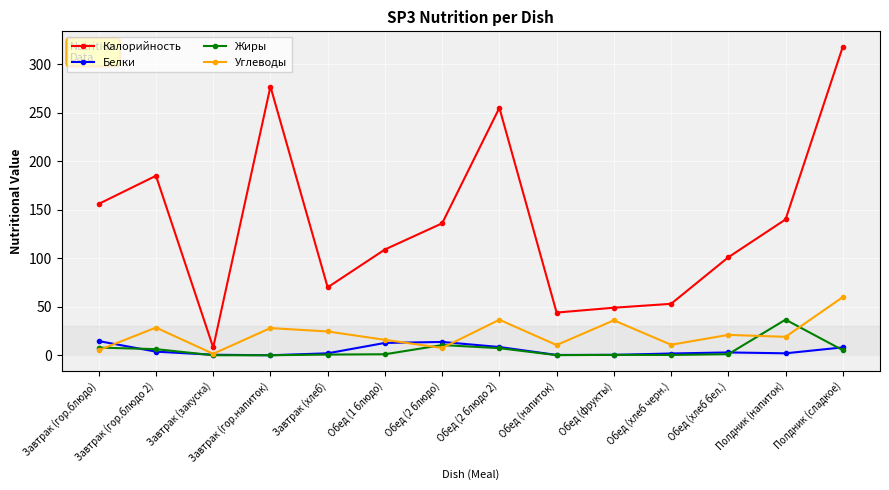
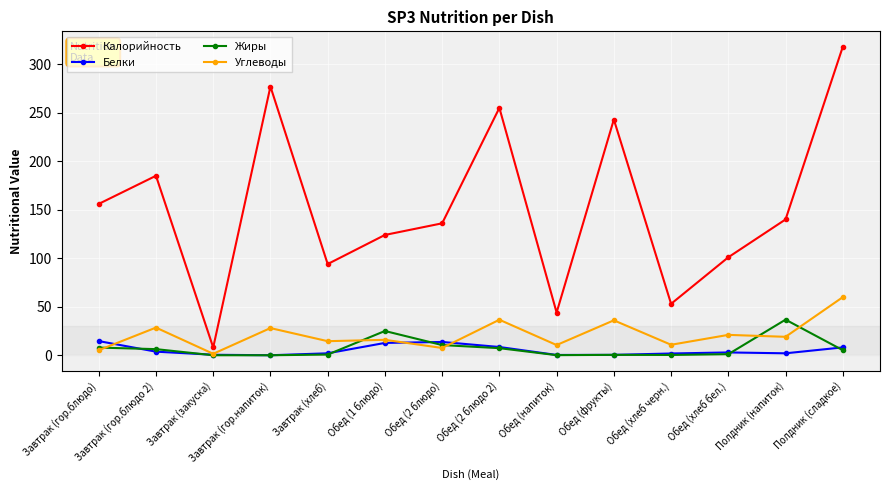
  {
    "Калорийность": {
      "Завтрак (гор.блюдо)": 160,
      "Завтрак (гор.блюдо 2)": 190,
      "Завтрак (закуска)": 10,
      "Завтрак (гор.напиток)": 280,
-     "Завтрак (хлеб)": 70,
-     "Обед (1 блюдо)": 110,
+     "Завтрак (хлеб)": 90,
+     "Обед (1 блюдо)": 120,
      "Обед (2 блюдо)": 140,
      "Обед (2 блюдо 2)": 260,
      "Обед (напиток)": 40,
-     "Обед (фрукты)": 50,
+     "Обед (фрукты)": 240,
      "Обед (хлеб черн.)": 50,
      "Обед (хлеб бел.)": 100,
      "Полдник (напиток)": 140,
      "Полдник (сладкое)": 320
    },
    "Белки": {
      "Завтрак (гор.блюдо)": 10,
      "Завтрак (гор.блюдо 2)": 0,
      "Обед (1 блюдо)": 10,
      "Обед (2 блюдо)": 10,
      "Полдник (напиток)": 0,
      "Полдник (сладкое)": 10
    },
    "Жиры": {
      "Завтрак (гор.блюдо)": 10,
      "Завтрак (гор.блюдо 2)": 10,
-     "Обед (1 блюдо)": 0,
+     "Обед (1 блюдо)": 30,
      "Обед (2 блюдо)": 10,
      "Полдник (напиток)": 40,
      "Полдник (сладкое)": 10
    },
    "Углеводы": {
      "Завтрак (гор.блюдо)": 10,
      "Завтрак (гор.блюдо 2)": 30,
      "Завтрак (гор.напиток)": 30,
-     "Завтрак (хлеб)": 20,
+     "Завтрак (хлеб)": 10,
      "Обед (1 блюдо)": 20,
      "Обед (2 блюдо)": 10,
      "Обед (2 блюдо 2)": 40,
      "Обед (напиток)": 10,
      "Обед (фрукты)": 40,
      "Обед (хлеб черн.)": 10,
      "Обед (хлеб бел.)": 20,
      "Полдник (напиток)": 20,
      "Полдник (сладкое)": 60
    }
  }
